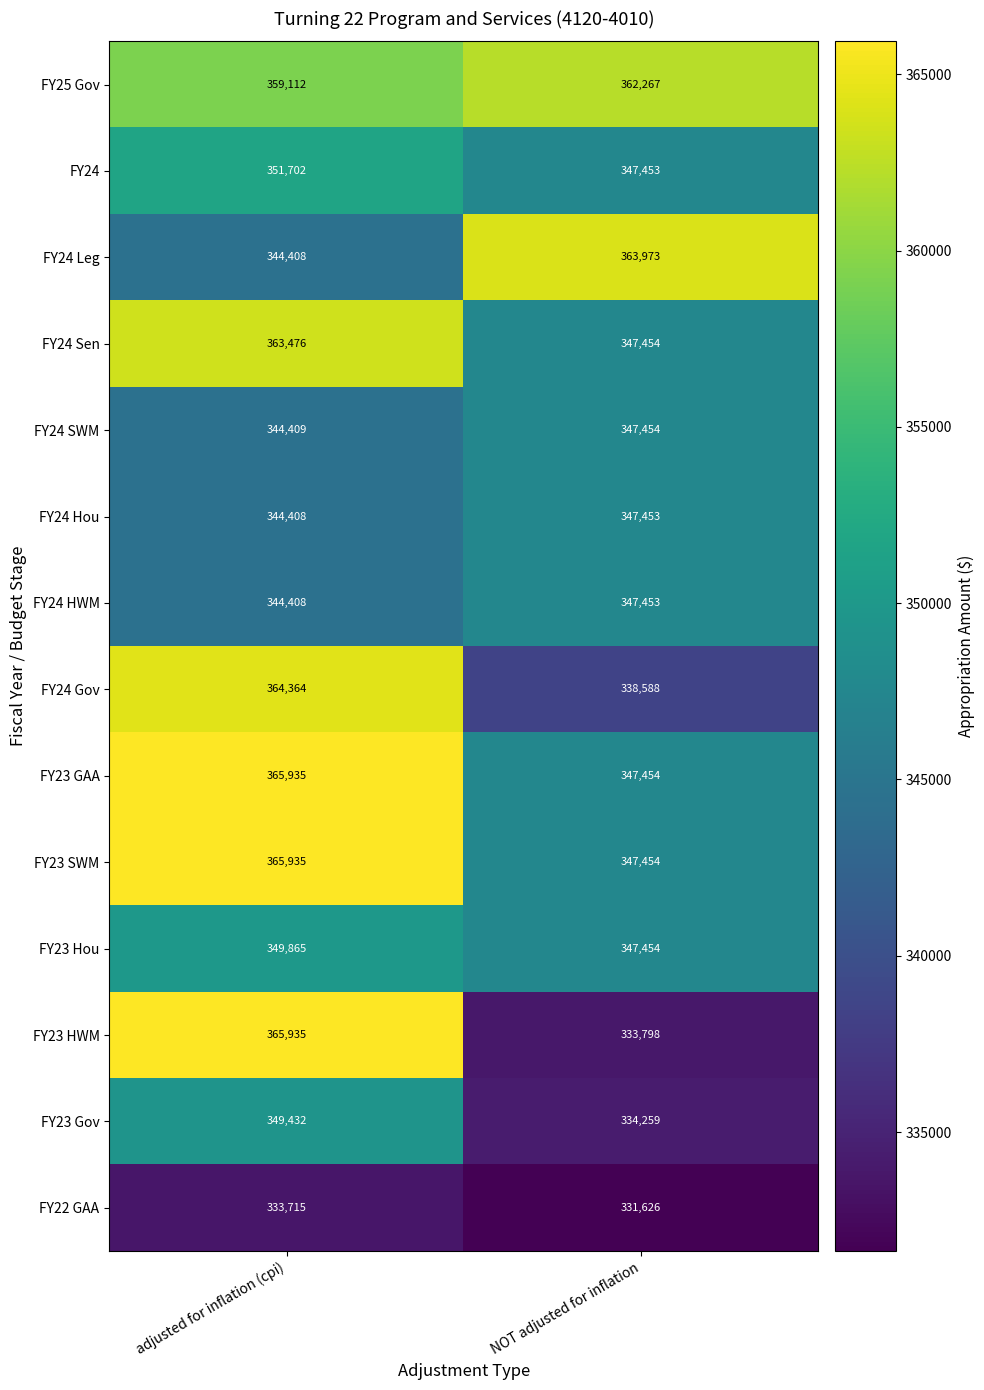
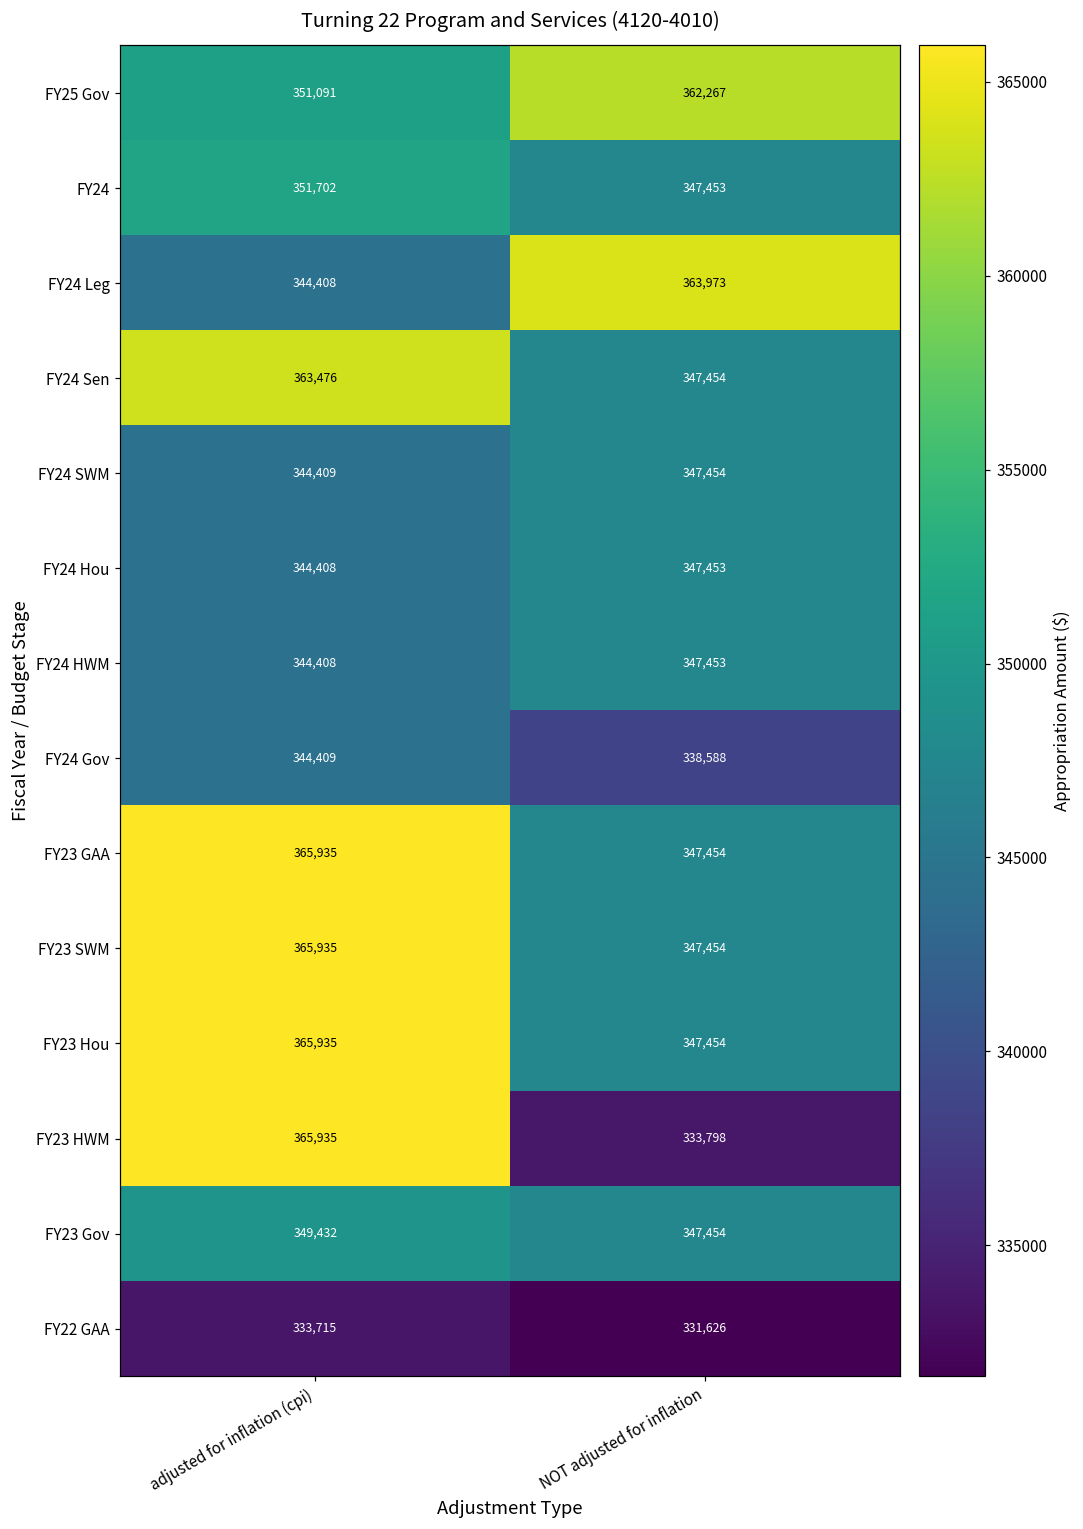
  {
    "FY25 Gov": {
-     "adjusted for inflation (cpi)": "359,112",
+     "adjusted for inflation (cpi)": "351,091",
      "NOT adjusted for inflation": "362,267"
    },
    "FY24": {
      "adjusted for inflation (cpi)": "351,702",
      "NOT adjusted for inflation": "347,453"
    },
    "FY24 Leg": {
      "adjusted for inflation (cpi)": "344,408",
      "NOT adjusted for inflation": "363,973"
    },
    "FY24 Sen": {
      "adjusted for inflation (cpi)": "363,476",
      "NOT adjusted for inflation": "347,454"
    },
    "FY24 SWM": {
      "adjusted for inflation (cpi)": "344,409",
      "NOT adjusted for inflation": "347,454"
    },
    "FY24 Hou": {
      "adjusted for inflation (cpi)": "344,408",
      "NOT adjusted for inflation": "347,453"
    },
    "FY24 HWM": {
      "adjusted for inflation (cpi)": "344,408",
      "NOT adjusted for inflation": "347,453"
    },
    "FY24 Gov": {
-     "adjusted for inflation (cpi)": "364,364",
+     "adjusted for inflation (cpi)": "344,409",
      "NOT adjusted for inflation": "338,588"
    },
    "FY23 GAA": {
      "adjusted for inflation (cpi)": "365,935",
      "NOT adjusted for inflation": "347,454"
    },
    "FY23 SWM": {
      "adjusted for inflation (cpi)": "365,935",
      "NOT adjusted for inflation": "347,454"
    },
    "FY23 Hou": {
-     "adjusted for inflation (cpi)": "349,865",
+     "adjusted for inflation (cpi)": "365,935",
      "NOT adjusted for inflation": "347,454"
    },
    "FY23 HWM": {
      "adjusted for inflation (cpi)": "365,935",
      "NOT adjusted for inflation": "333,798"
    },
    "FY23 Gov": {
      "adjusted for inflation (cpi)": "349,432",
-     "NOT adjusted for inflation": "334,259"
+     "NOT adjusted for inflation": "347,454"
    },
    "FY22 GAA": {
      "adjusted for inflation (cpi)": "333,715",
      "NOT adjusted for inflation": "331,626"
    }
  }
